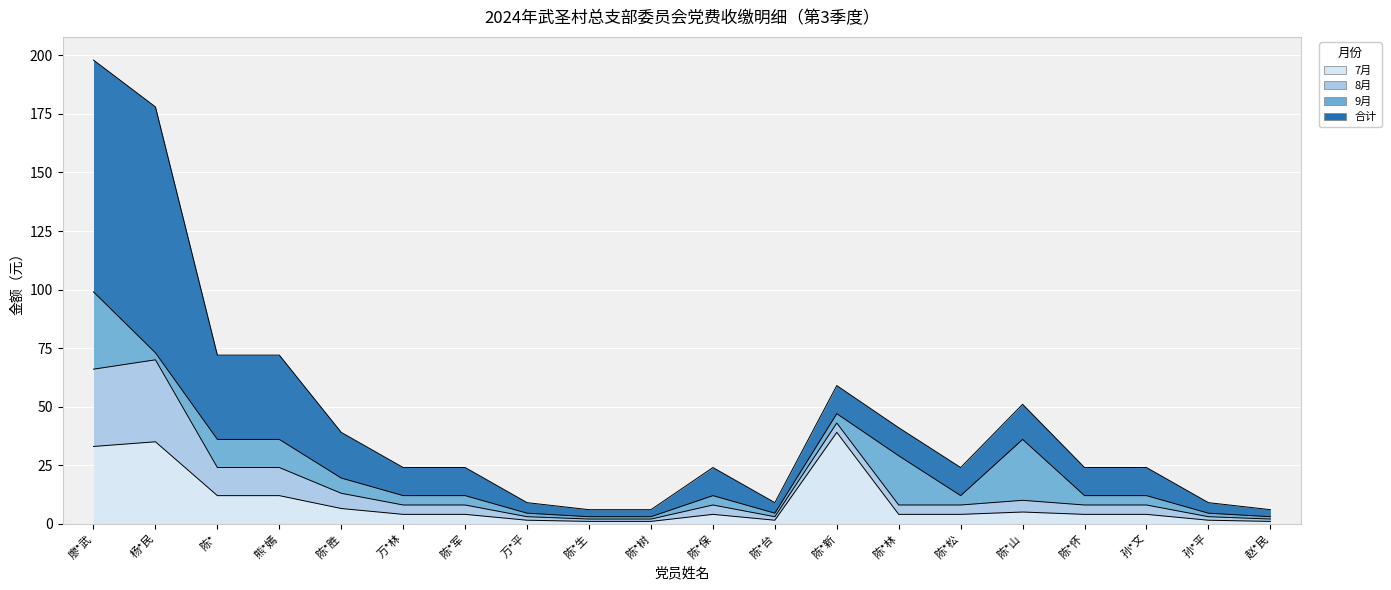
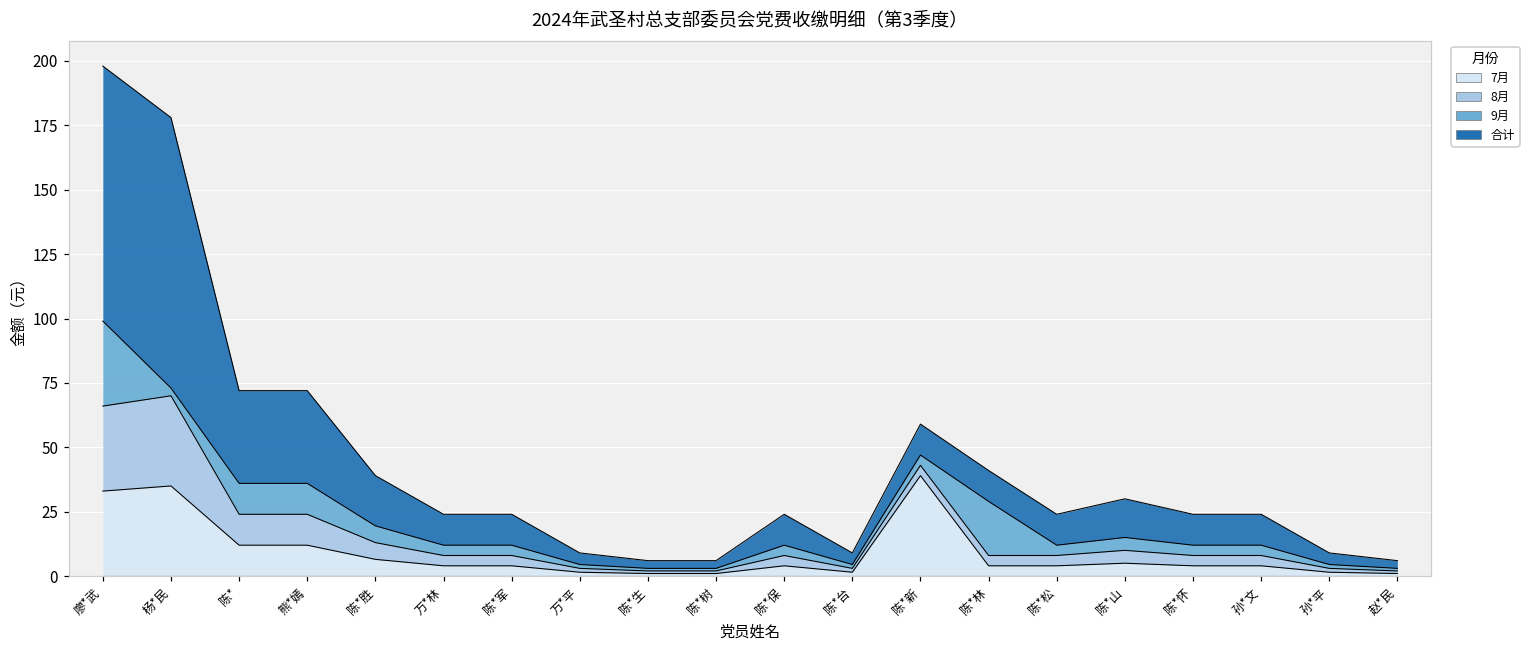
  {
    "9月": {
      "廖*武": 33,
      "杨*民": 3,
      "陈*": 12,
      "熊*嫣": 12,
      "陈*胜": 7,
      "万*林": 4,
      "陈*军": 4,
      "万*平": 2,
      "陈*保": 4,
      "陈*台": 2,
      "陈*新": 4,
      "陈*林": 21,
      "陈*松": 4,
-     "陈*山": 26,
+     "陈*山": 5,
      "陈*怀": 4,
      "孙*文": 4,
      "孙*平": 2
    },
    "合计": {
      "廖*武": 99,
      "杨*民": 105,
      "陈*": 36,
      "熊*嫣": 36,
      "陈*胜": 20,
      "万*林": 12,
      "陈*军": 12,
      "万*平": 5,
      "陈*生": 3,
      "陈*树": 3,
      "陈*保": 12,
      "陈*台": 5,
      "陈*新": 12,
      "陈*林": 12,
      "陈*松": 12,
      "陈*山": 15,
      "陈*怀": 12,
      "孙*文": 12,
      "孙*平": 5,
      "赵*民": 3
    }
  }
